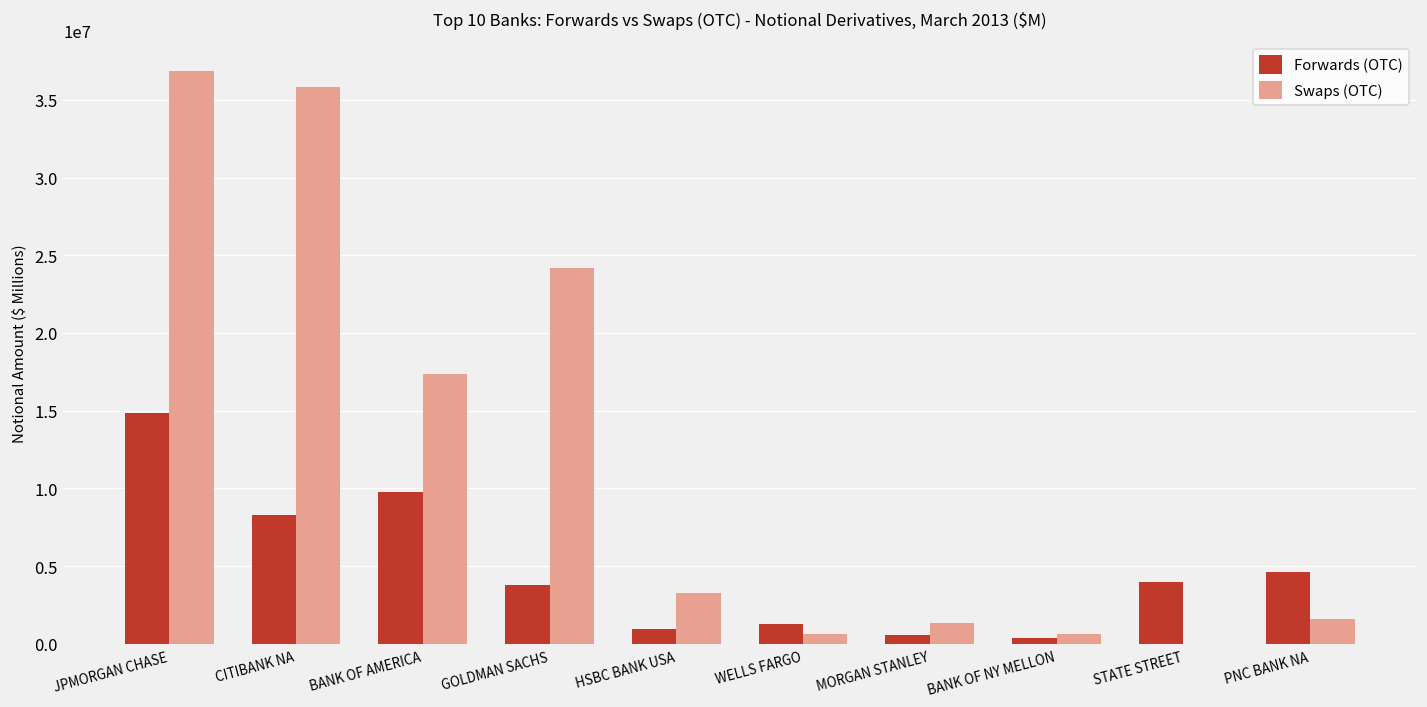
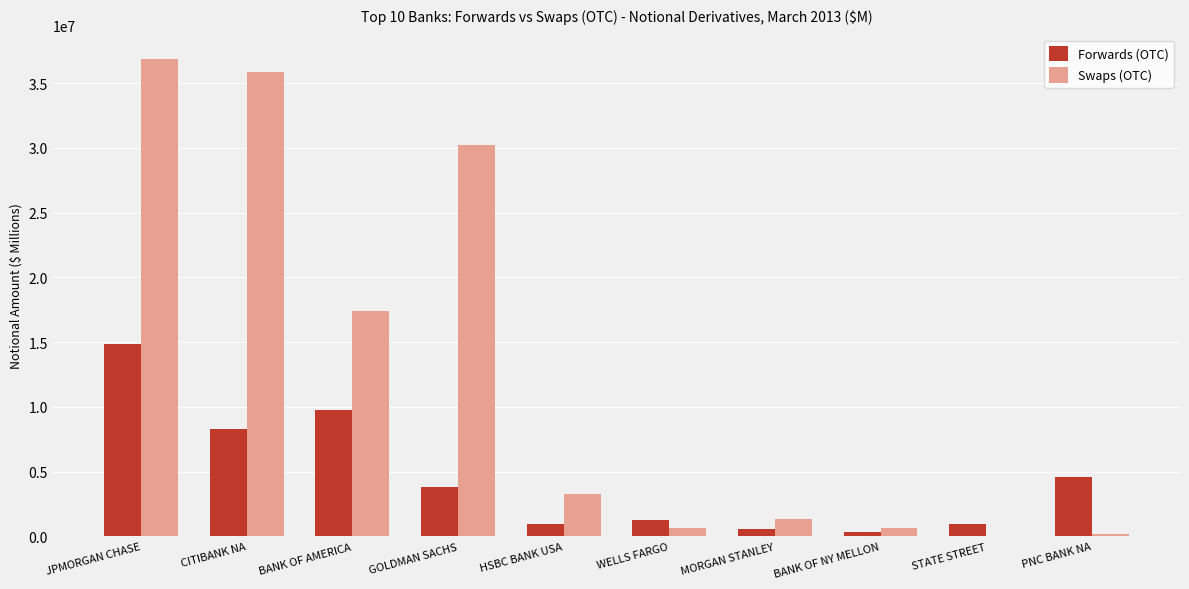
  {
    "Forwards (OTC)": {
      "JPMORGAN CHASE": 14800000,
      "CITIBANK NA": 8300000,
      "BANK OF AMERICA": 9800000,
      "GOLDMAN SACHS": 3800000,
      "HSBC BANK USA": 900000,
      "WELLS FARGO": 1300000,
      "MORGAN STANLEY": 500000,
      "BANK OF NY MELLON": 300000,
-     "STATE STREET": 4000000,
+     "STATE STREET": 900000,
      "PNC BANK NA": 4600000
    },
    "Swaps (OTC)": {
      "JPMORGAN CHASE": 36900000,
      "CITIBANK NA": 35800000,
      "BANK OF AMERICA": 17400000,
-     "GOLDMAN SACHS": 24200000,
+     "GOLDMAN SACHS": 30300000,
      "HSBC BANK USA": 3300000,
      "WELLS FARGO": 600000,
      "MORGAN STANLEY": 1400000,
      "BANK OF NY MELLON": 600000,
-     "PNC BANK NA": 1600000
+     "PNC BANK NA": 200000
    }
  }
